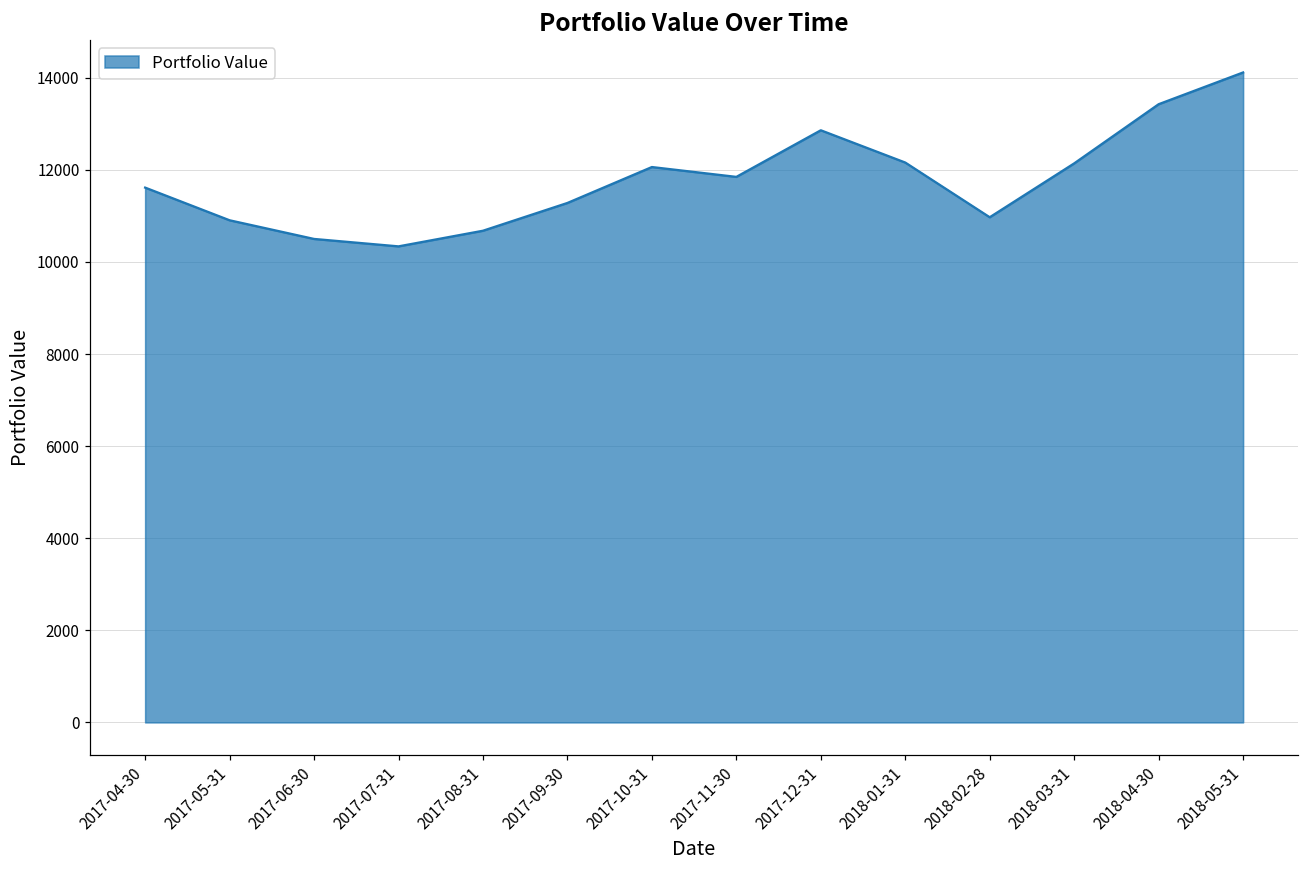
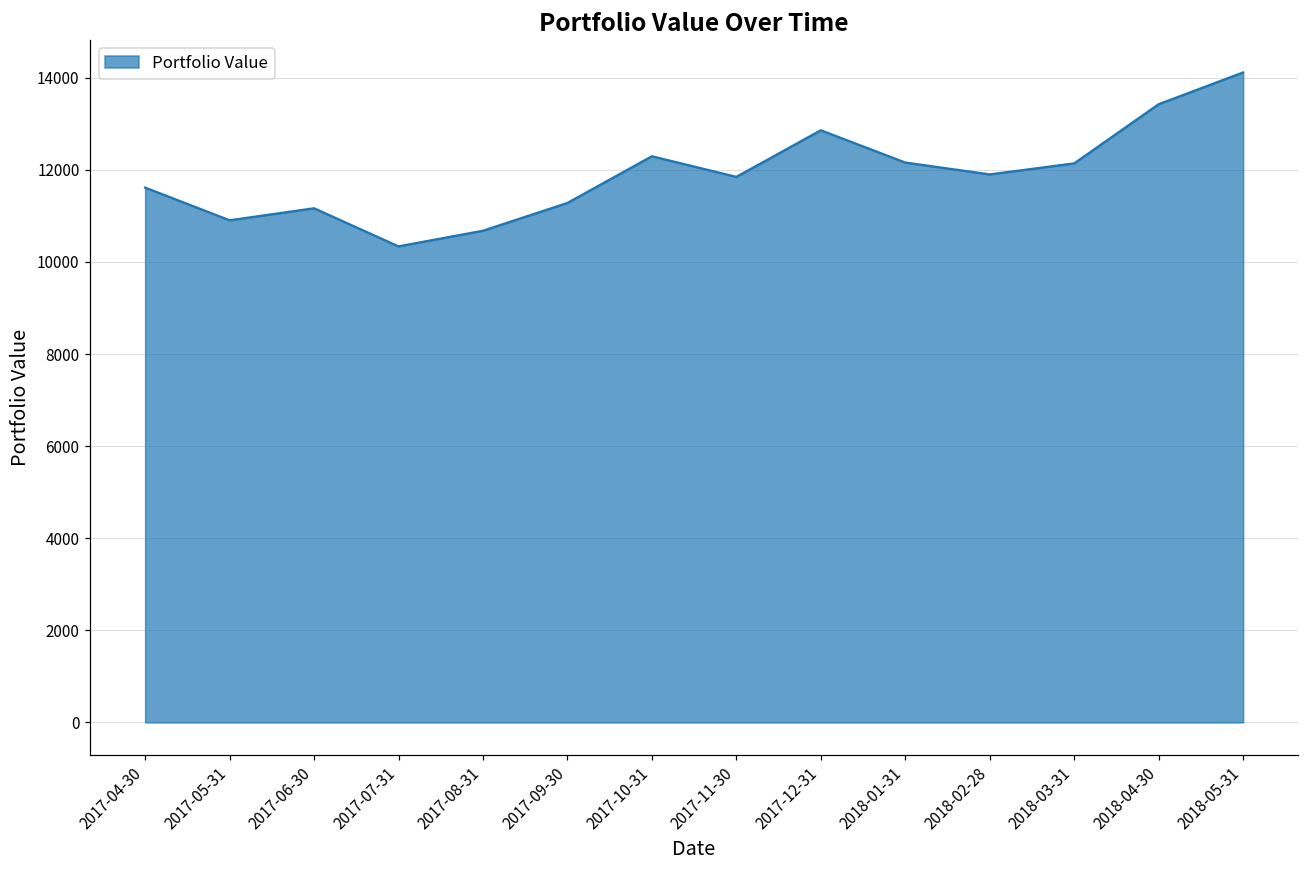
  {
    "2017-04-30": 11600,
    "2017-05-31": 10900,
-   "2017-06-30": 10500,
+   "2017-06-30": 11200,
    "2017-07-31": 10300,
    "2017-08-31": 10700,
    "2017-09-30": 11300,
-   "2017-10-31": 12100,
+   "2017-10-31": 12300,
    "2017-11-30": 11800,
    "2017-12-31": 12900,
    "2018-01-31": 12200,
-   "2018-02-28": 11000,
+   "2018-02-28": 11900,
    "2018-03-31": 12100,
    "2018-04-30": 13400,
    "2018-05-31": 14100
  }
